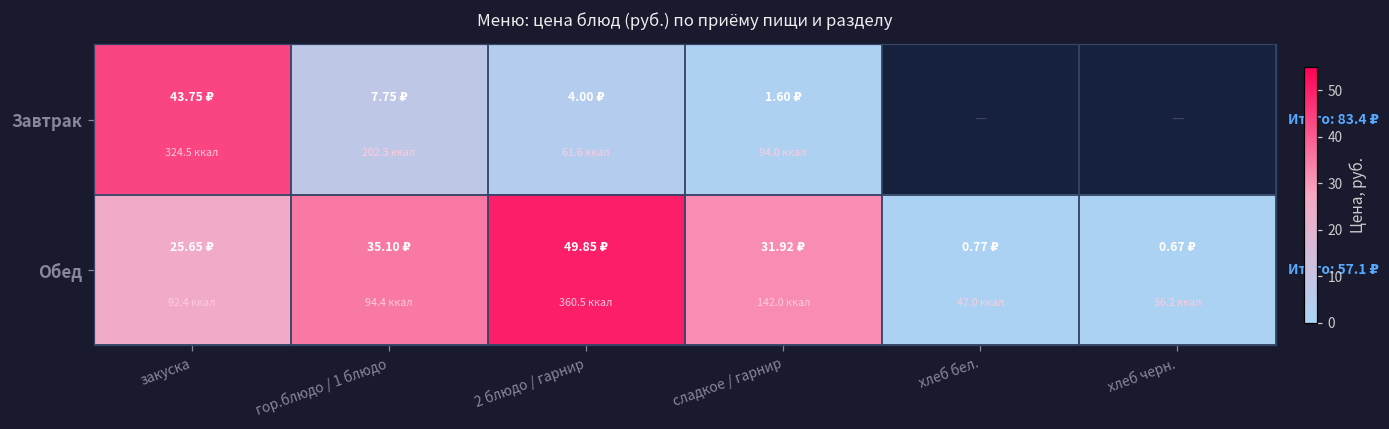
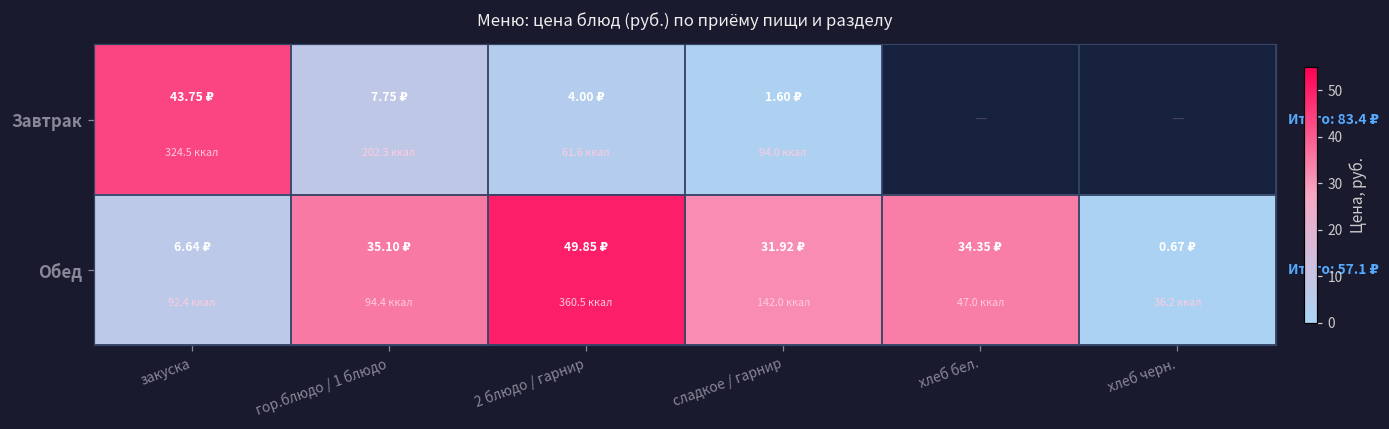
  {
    "Обед": {
-     "закуска": 25.65,
-     "хлеб бел.": 0.77
+     "закуска": 6.64,
+     "хлеб бел.": 34.35
    }
  }
